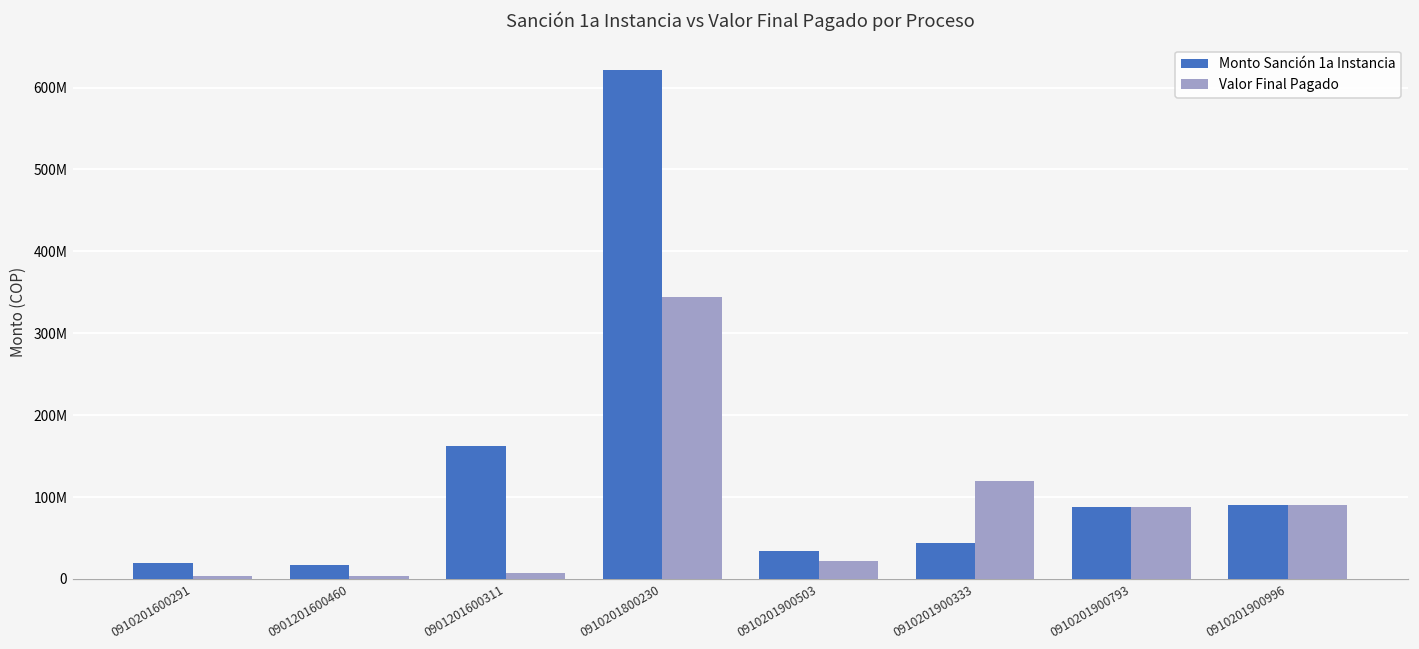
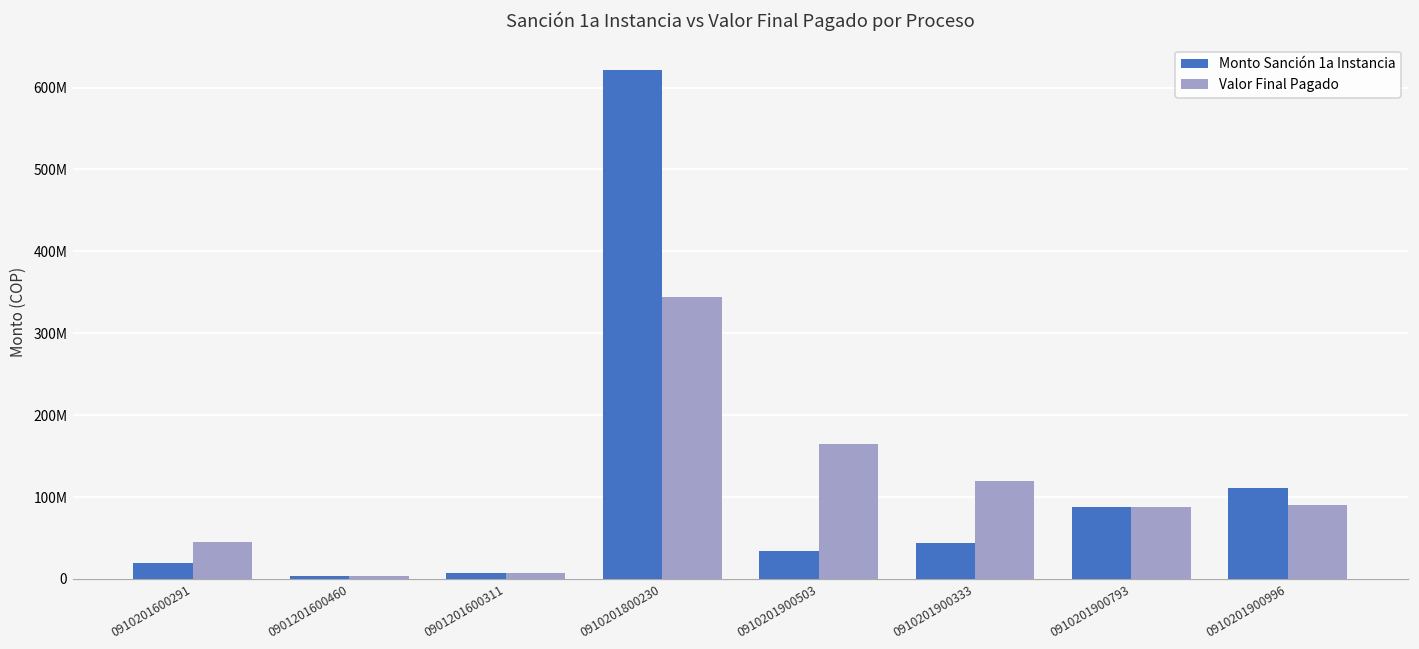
  {
    "Monto Sanción 1a Instancia": {
      "0910201600291": 20000000,
-     "0901201600460": 20000000,
-     "0901201600311": 160000000,
+     "0901201600460": 0,
+     "0901201600311": 10000000,
      "0910201800230": 620000000,
      "0910201900503": 30000000,
      "0910201900333": 40000000,
      "0910201900793": 90000000,
-     "0910201900996": 90000000
+     "0910201900996": 110000000
    },
    "Valor Final Pagado": {
-     "0910201600291": 0,
+     "0910201600291": 50000000,
      "0901201600460": 0,
      "0901201600311": 10000000,
      "0910201800230": 340000000,
-     "0910201900503": 20000000,
+     "0910201900503": 160000000,
      "0910201900333": 120000000,
      "0910201900793": 90000000,
      "0910201900996": 90000000
    }
  }
